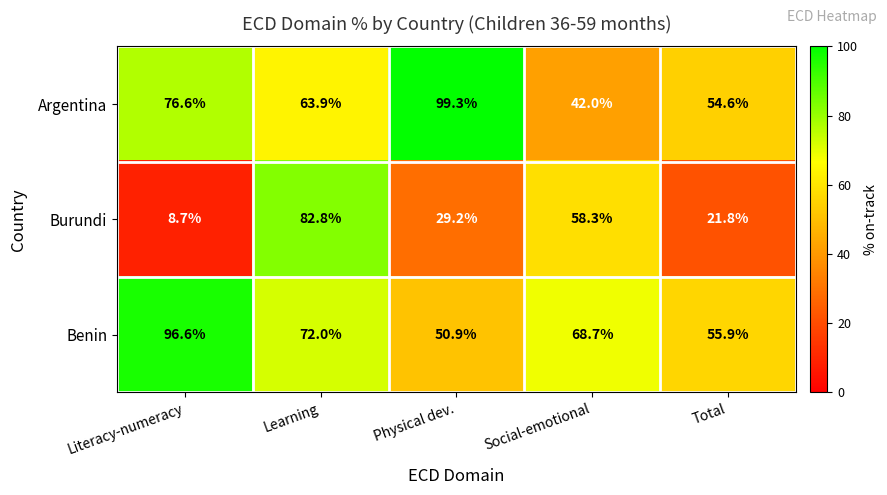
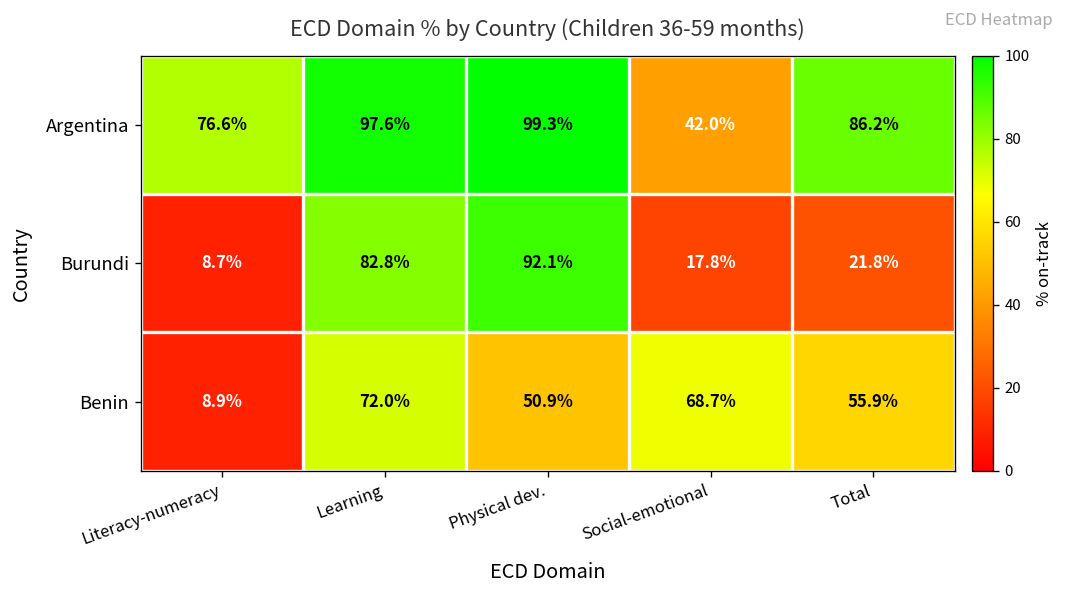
  {
    "Argentina": {
      "Literacy-numeracy": "76.6%",
-     "Learning": "63.9%",
+     "Learning": "97.6%",
      "Physical dev.": "99.3%",
      "Social-emotional": "42.0%",
-     "Total": "54.6%"
+     "Total": "86.2%"
    },
    "Burundi": {
      "Literacy-numeracy": "8.7%",
      "Learning": "82.8%",
-     "Physical dev.": "29.2%",
-     "Social-emotional": "58.3%",
+     "Physical dev.": "92.1%",
+     "Social-emotional": "17.8%",
      "Total": "21.8%"
    },
    "Benin": {
-     "Literacy-numeracy": "96.6%",
+     "Literacy-numeracy": "8.9%",
      "Learning": "72.0%",
      "Physical dev.": "50.9%",
      "Social-emotional": "68.7%",
      "Total": "55.9%"
    }
  }
